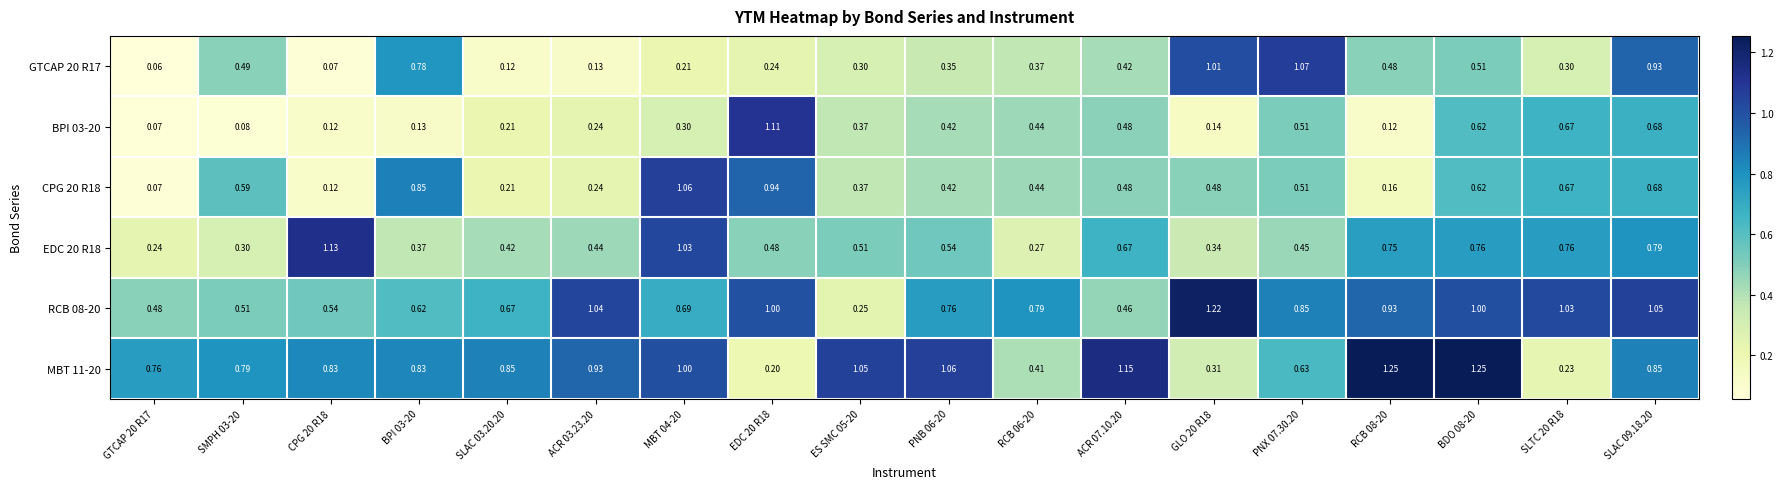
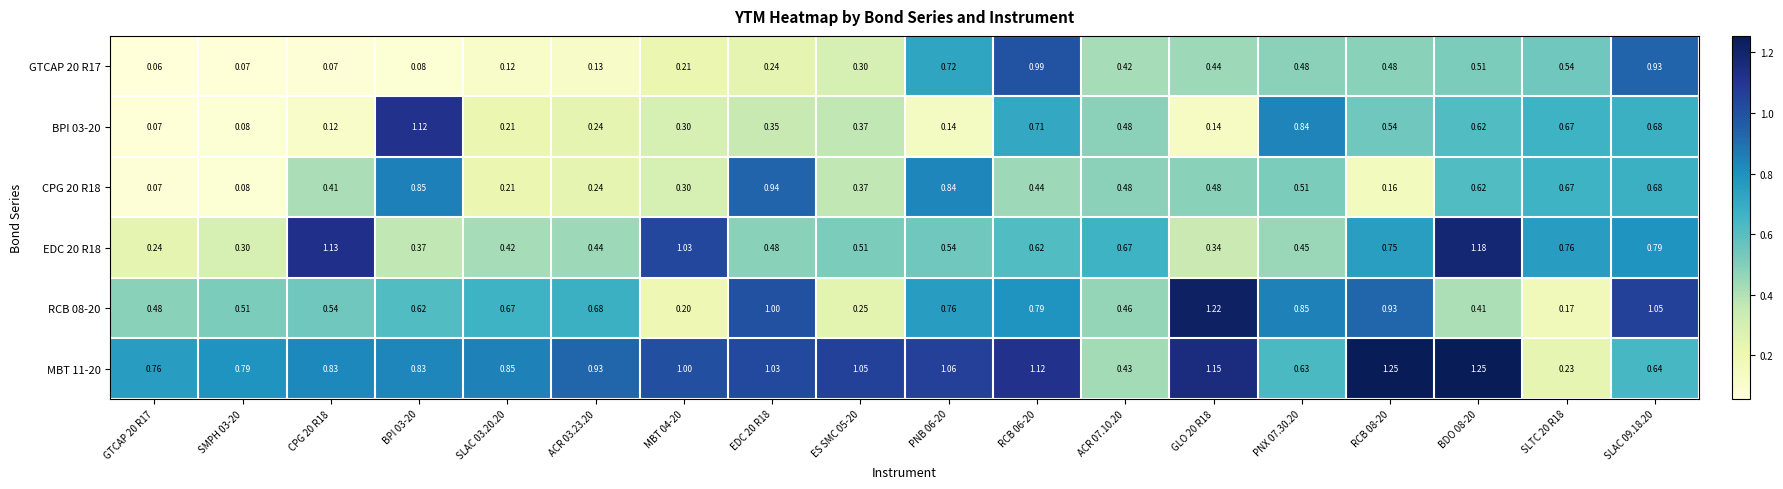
  {
    "GTCAP 20 R17": {
      "GTCAP 20 R17": 0.06,
-     "SMPH 03-20": 0.49,
+     "SMPH 03-20": 0.07,
      "CPG 20 R18": 0.07,
-     "BPI 03-20": 0.78,
+     "BPI 03-20": 0.08,
      "SLAC 03.20.20": 0.12,
      "ACR 03.23.20": 0.13,
      "MBT 04-20": 0.21,
      "EDC 20 R18": 0.24,
      "ES SMC 05-20": 0.30,
-     "PNB 06-20": 0.35,
-     "RCB 06-20": 0.37,
+     "PNB 06-20": 0.72,
+     "RCB 06-20": 0.99,
      "ACR 07.10.20": 0.42,
-     "GLO 20 R18": 1.01,
-     "PNX 07.30.20": 1.07,
+     "GLO 20 R18": 0.44,
+     "PNX 07.30.20": 0.48,
      "RCB 08-20": 0.48,
      "BDO 08-20": 0.51,
-     "SLTC 20 R18": 0.30,
+     "SLTC 20 R18": 0.54,
      "SLAC 09.18.20": 0.93
    },
    "BPI 03-20": {
      "GTCAP 20 R17": 0.07,
      "SMPH 03-20": 0.08,
      "CPG 20 R18": 0.12,
-     "BPI 03-20": 0.13,
+     "BPI 03-20": 1.12,
      "SLAC 03.20.20": 0.21,
      "ACR 03.23.20": 0.24,
      "MBT 04-20": 0.30,
-     "EDC 20 R18": 1.11,
+     "EDC 20 R18": 0.35,
      "ES SMC 05-20": 0.37,
-     "PNB 06-20": 0.42,
-     "RCB 06-20": 0.44,
+     "PNB 06-20": 0.14,
+     "RCB 06-20": 0.71,
      "ACR 07.10.20": 0.48,
      "GLO 20 R18": 0.14,
-     "PNX 07.30.20": 0.51,
-     "RCB 08-20": 0.12,
+     "PNX 07.30.20": 0.84,
+     "RCB 08-20": 0.54,
      "BDO 08-20": 0.62,
      "SLTC 20 R18": 0.67,
      "SLAC 09.18.20": 0.68
    },
    "CPG 20 R18": {
      "GTCAP 20 R17": 0.07,
-     "SMPH 03-20": 0.59,
-     "CPG 20 R18": 0.12,
+     "SMPH 03-20": 0.08,
+     "CPG 20 R18": 0.41,
      "BPI 03-20": 0.85,
      "SLAC 03.20.20": 0.21,
      "ACR 03.23.20": 0.24,
-     "MBT 04-20": 1.06,
+     "MBT 04-20": 0.30,
      "EDC 20 R18": 0.94,
      "ES SMC 05-20": 0.37,
-     "PNB 06-20": 0.42,
+     "PNB 06-20": 0.84,
      "RCB 06-20": 0.44,
      "ACR 07.10.20": 0.48,
      "GLO 20 R18": 0.48,
      "PNX 07.30.20": 0.51,
      "RCB 08-20": 0.16,
      "BDO 08-20": 0.62,
      "SLTC 20 R18": 0.67,
      "SLAC 09.18.20": 0.68
    },
    "EDC 20 R18": {
      "GTCAP 20 R17": 0.24,
      "SMPH 03-20": 0.30,
      "CPG 20 R18": 1.13,
      "BPI 03-20": 0.37,
      "SLAC 03.20.20": 0.42,
      "ACR 03.23.20": 0.44,
      "MBT 04-20": 1.03,
      "EDC 20 R18": 0.48,
      "ES SMC 05-20": 0.51,
      "PNB 06-20": 0.54,
-     "RCB 06-20": 0.27,
+     "RCB 06-20": 0.62,
      "ACR 07.10.20": 0.67,
      "GLO 20 R18": 0.34,
      "PNX 07.30.20": 0.45,
      "RCB 08-20": 0.75,
-     "BDO 08-20": 0.76,
+     "BDO 08-20": 1.18,
      "SLTC 20 R18": 0.76,
      "SLAC 09.18.20": 0.79
    },
    "RCB 08-20": {
      "GTCAP 20 R17": 0.48,
      "SMPH 03-20": 0.51,
      "CPG 20 R18": 0.54,
      "BPI 03-20": 0.62,
      "SLAC 03.20.20": 0.67,
-     "ACR 03.23.20": 1.04,
-     "MBT 04-20": 0.69,
+     "ACR 03.23.20": 0.68,
+     "MBT 04-20": 0.20,
      "EDC 20 R18": 1.00,
      "ES SMC 05-20": 0.25,
      "PNB 06-20": 0.76,
      "RCB 06-20": 0.79,
      "ACR 07.10.20": 0.46,
      "GLO 20 R18": 1.22,
      "PNX 07.30.20": 0.85,
      "RCB 08-20": 0.93,
-     "BDO 08-20": 1.00,
-     "SLTC 20 R18": 1.03,
+     "BDO 08-20": 0.41,
+     "SLTC 20 R18": 0.17,
      "SLAC 09.18.20": 1.05
    },
    "MBT 11-20": {
      "GTCAP 20 R17": 0.76,
      "SMPH 03-20": 0.79,
      "CPG 20 R18": 0.83,
      "BPI 03-20": 0.83,
      "SLAC 03.20.20": 0.85,
      "ACR 03.23.20": 0.93,
      "MBT 04-20": 1.00,
-     "EDC 20 R18": 0.20,
+     "EDC 20 R18": 1.03,
      "ES SMC 05-20": 1.05,
      "PNB 06-20": 1.06,
-     "RCB 06-20": 0.41,
-     "ACR 07.10.20": 1.15,
-     "GLO 20 R18": 0.31,
+     "RCB 06-20": 1.12,
+     "ACR 07.10.20": 0.43,
+     "GLO 20 R18": 1.15,
      "PNX 07.30.20": 0.63,
      "RCB 08-20": 1.25,
      "BDO 08-20": 1.25,
      "SLTC 20 R18": 0.23,
-     "SLAC 09.18.20": 0.85
+     "SLAC 09.18.20": 0.64
    }
  }
